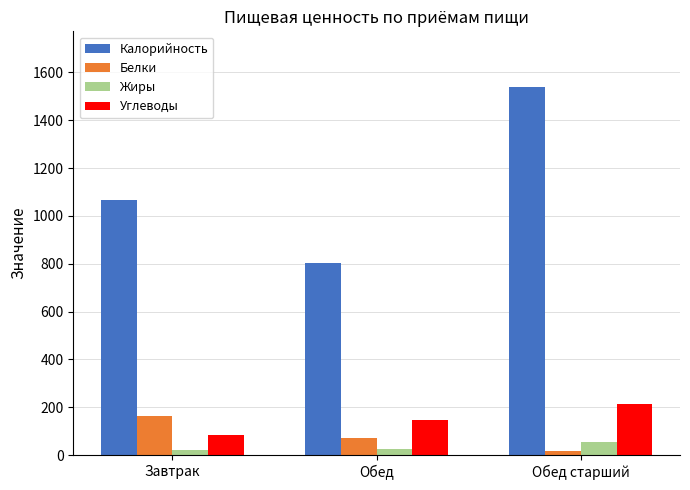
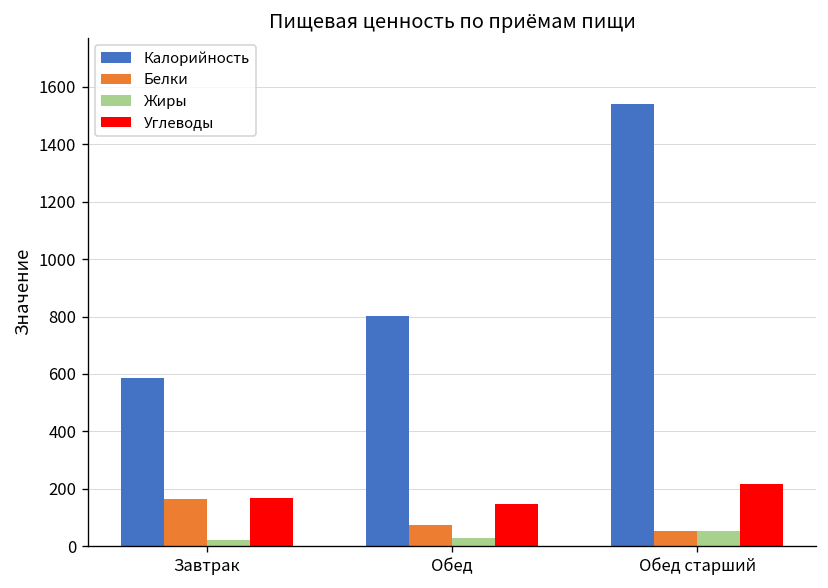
  {
    "Калорийность": {
-     "Завтрак": 1070,
+     "Завтрак": 590,
      "Обед": 800,
      "Обед старший": 1540
    },
    "Белки": {
      "Завтрак": 160,
      "Обед": 70,
-     "Обед старший": 20
+     "Обед старший": 50
    },
    "Жиры": {
      "Завтрак": 20,
      "Обед": 30,
      "Обед старший": 50
    },
    "Углеводы": {
-     "Завтрак": 80,
+     "Завтрак": 170,
      "Обед": 150,
      "Обед старший": 210
    }
  }
